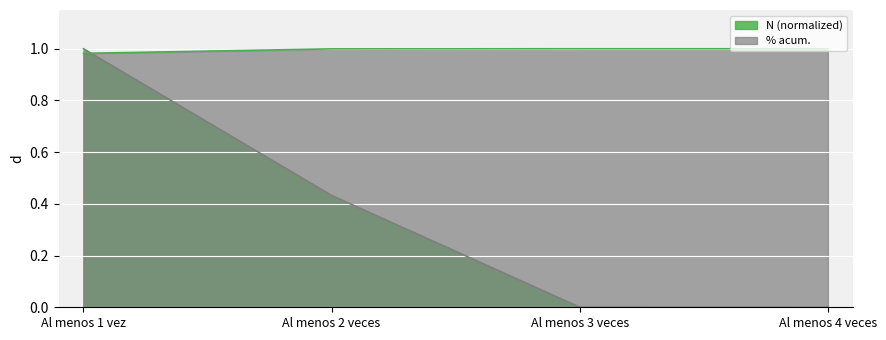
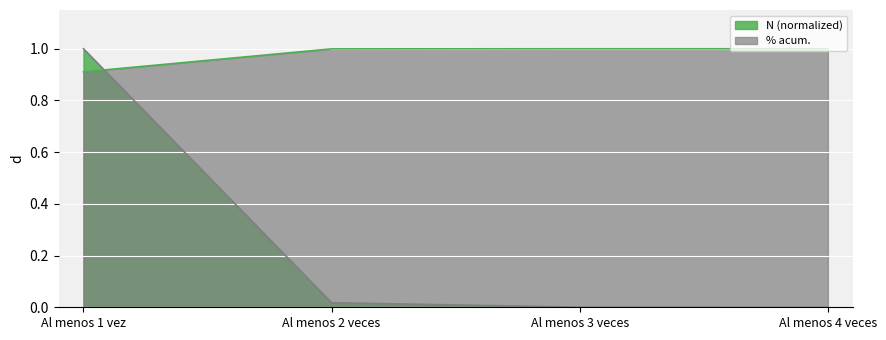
  {
    "N (normalized)": {
      "Al menos 1 vez": 1.00,
-     "Al menos 2 veces": 0.43,
+     "Al menos 2 veces": 0.02,
      "Al menos 3 veces": 0.00,
      "Al menos 4 veces": 0.00
    },
    "% acum.": {
-     "Al menos 1 vez": 0.98,
+     "Al menos 1 vez": 0.91,
      "Al menos 2 veces": 1.00,
      "Al menos 3 veces": 1.00
    }
  }
